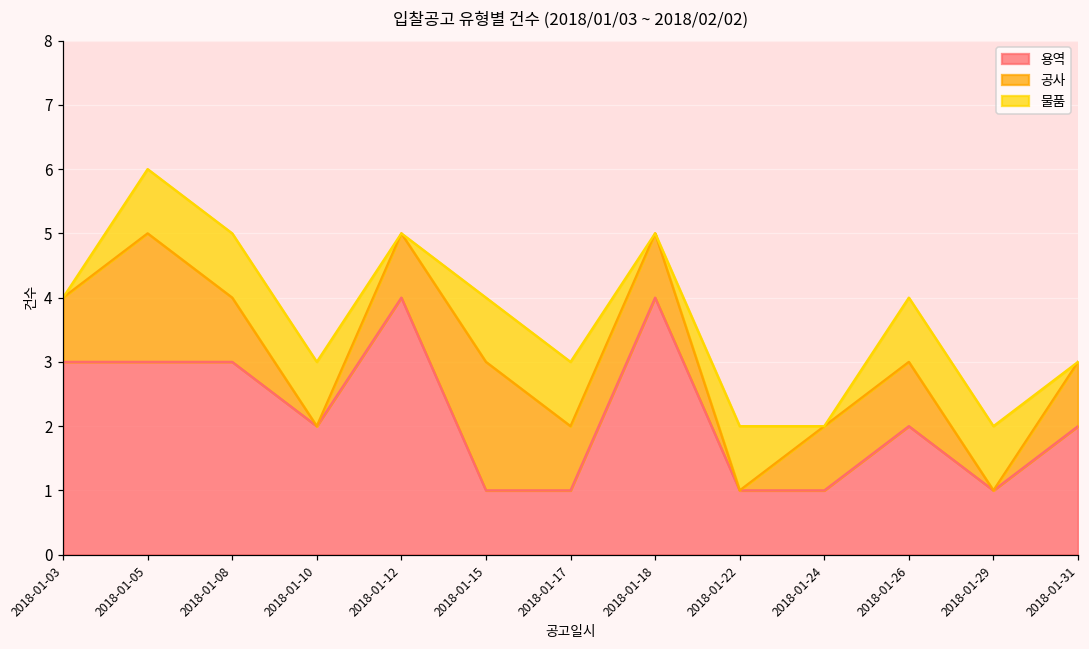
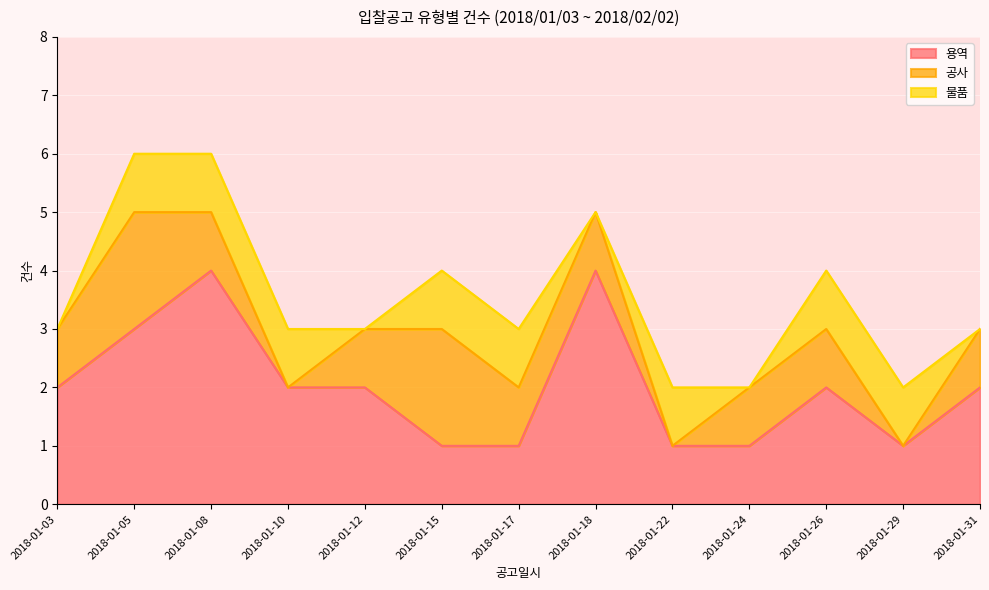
  {
    "용역": {
-     "2018-01-03": 3,
+     "2018-01-03": 2,
      "2018-01-05": 3,
-     "2018-01-08": 3,
-     "2018-01-12": 4,
+     "2018-01-08": 4,
+     "2018-01-12": 2,
      "2018-01-15": 1,
      "2018-01-17": 1,
      "2018-01-18": 4,
      "2018-01-24": 1,
      "2018-01-26": 2,
      "2018-01-31": 2
    }
  }
